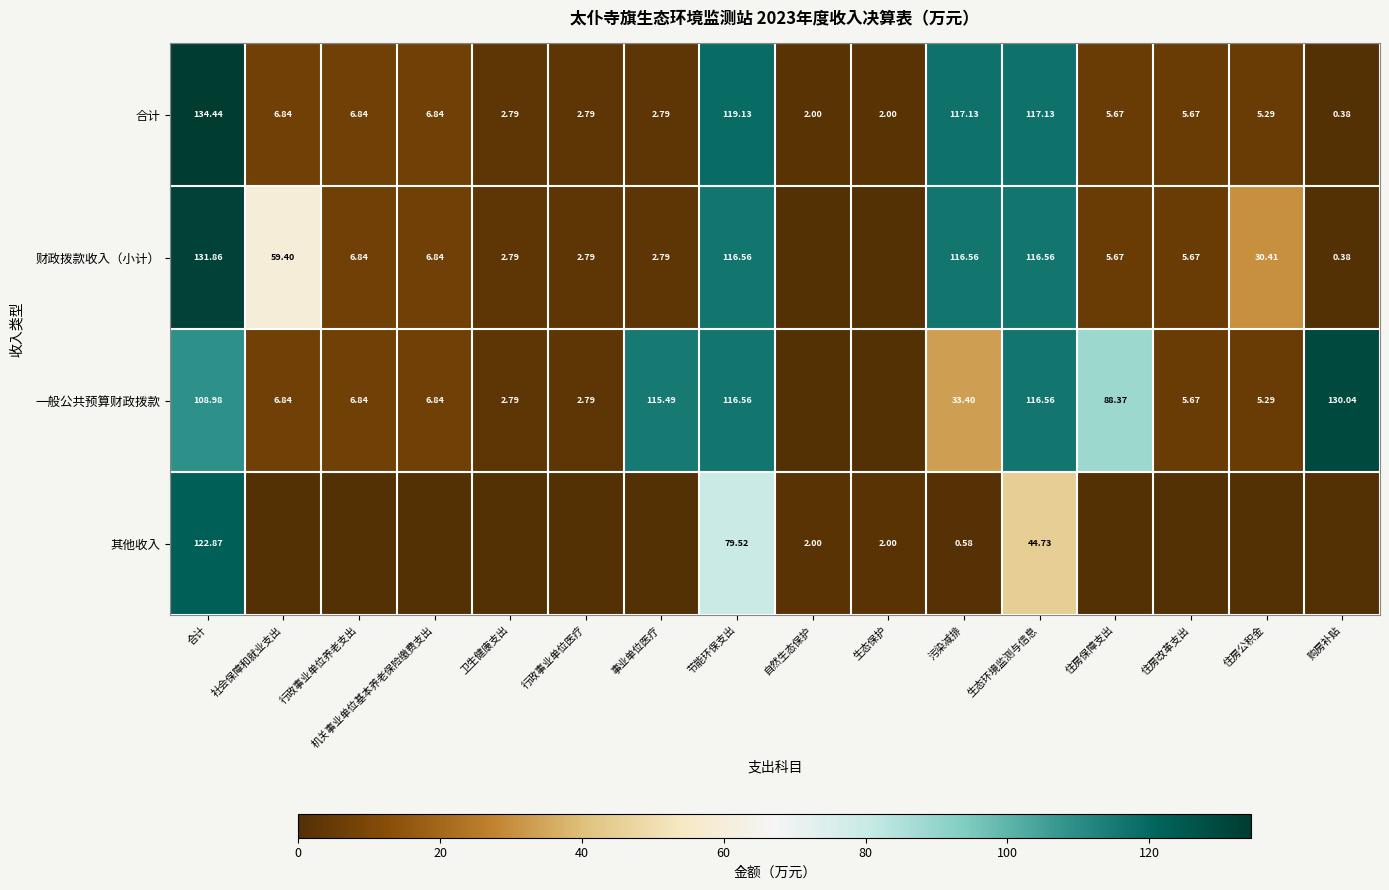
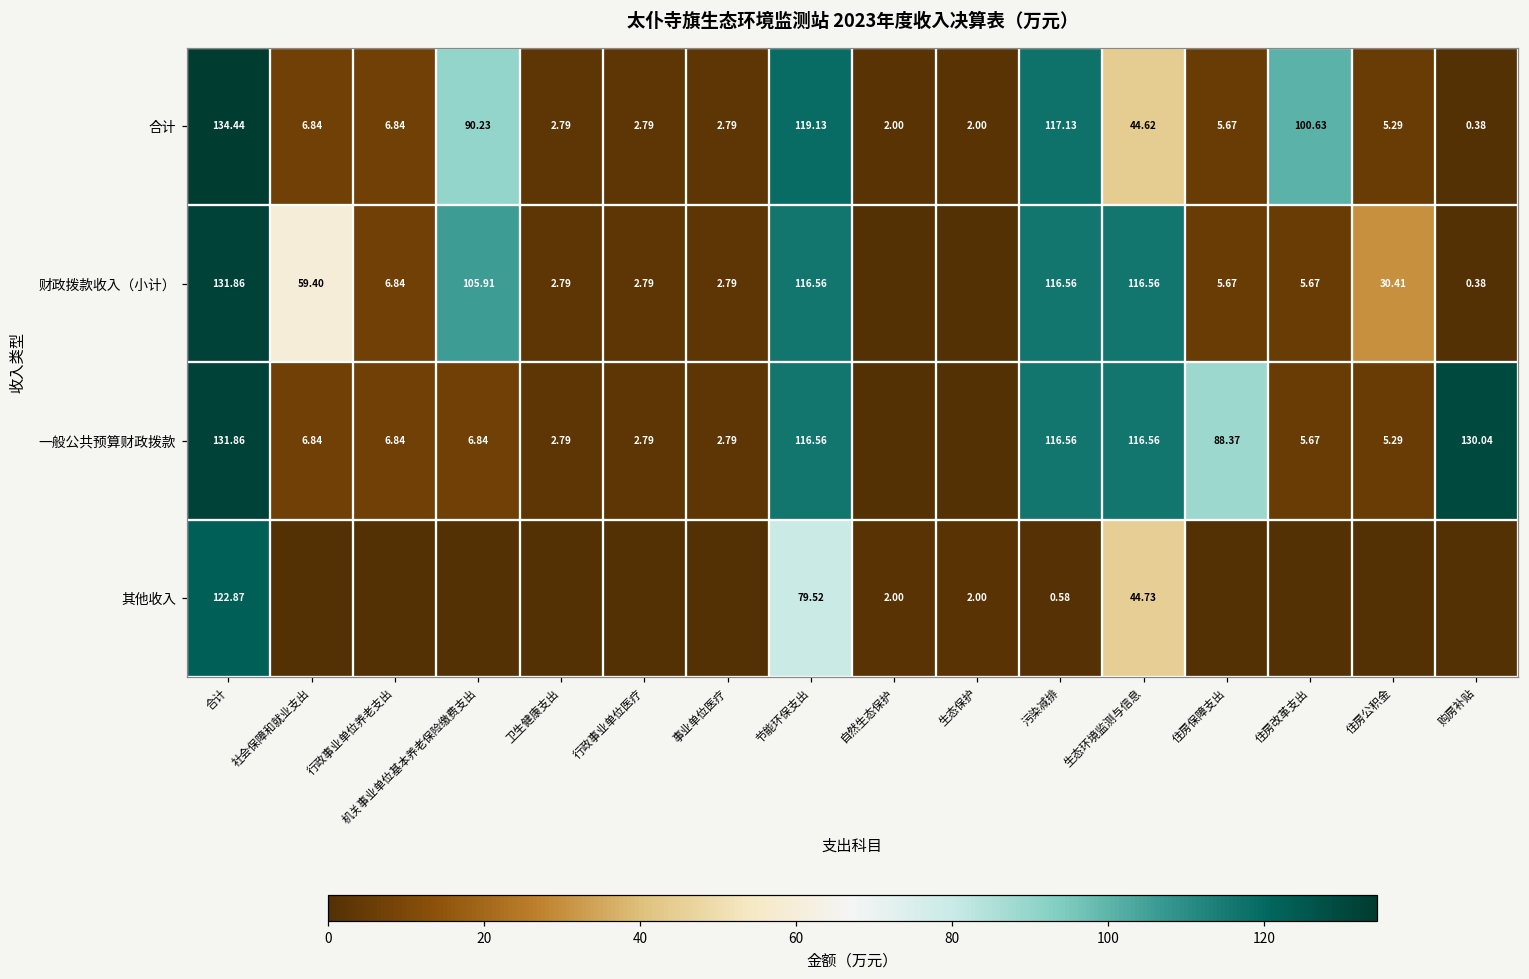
  {
    "合计": {
      "合计": 134.44,
      "社会保障和就业支出": 6.84,
      "行政事业单位养老支出": 6.84,
-     "机关事业单位基本养老保险缴费支出": 6.84,
+     "机关事业单位基本养老保险缴费支出": 90.23,
      "卫生健康支出": 2.79,
      "行政事业单位医疗": 2.79,
      "事业单位医疗": 2.79,
      "节能环保支出": 119.13,
      "自然生态保护": 2.00,
      "生态保护": 2.00,
      "污染减排": 117.13,
-     "生态环境监测与信息": 117.13,
+     "生态环境监测与信息": 44.62,
      "住房保障支出": 5.67,
-     "住房改革支出": 5.67,
+     "住房改革支出": 100.63,
      "住房公积金": 5.29,
      "购房补贴": 0.38
    },
    "财政拨款收入（小计）": {
      "合计": 131.86,
      "社会保障和就业支出": 59.40,
      "行政事业单位养老支出": 6.84,
-     "机关事业单位基本养老保险缴费支出": 6.84,
+     "机关事业单位基本养老保险缴费支出": 105.91,
      "卫生健康支出": 2.79,
      "行政事业单位医疗": 2.79,
      "事业单位医疗": 2.79,
      "节能环保支出": 116.56,
      "污染减排": 116.56,
      "生态环境监测与信息": 116.56,
      "住房保障支出": 5.67,
      "住房改革支出": 5.67,
      "住房公积金": 30.41,
      "购房补贴": 0.38
    },
    "一般公共预算财政拨款": {
-     "合计": 108.98,
+     "合计": 131.86,
      "社会保障和就业支出": 6.84,
      "行政事业单位养老支出": 6.84,
      "机关事业单位基本养老保险缴费支出": 6.84,
      "卫生健康支出": 2.79,
      "行政事业单位医疗": 2.79,
-     "事业单位医疗": 115.49,
+     "事业单位医疗": 2.79,
      "节能环保支出": 116.56,
-     "污染减排": 33.40,
+     "污染减排": 116.56,
      "生态环境监测与信息": 116.56,
      "住房保障支出": 88.37,
      "住房改革支出": 5.67,
      "住房公积金": 5.29,
      "购房补贴": 130.04
    },
    "其他收入": {
      "合计": 122.87,
      "节能环保支出": 79.52,
      "自然生态保护": 2.00,
      "生态保护": 2.00,
      "污染减排": 0.58,
      "生态环境监测与信息": 44.73
    }
  }
